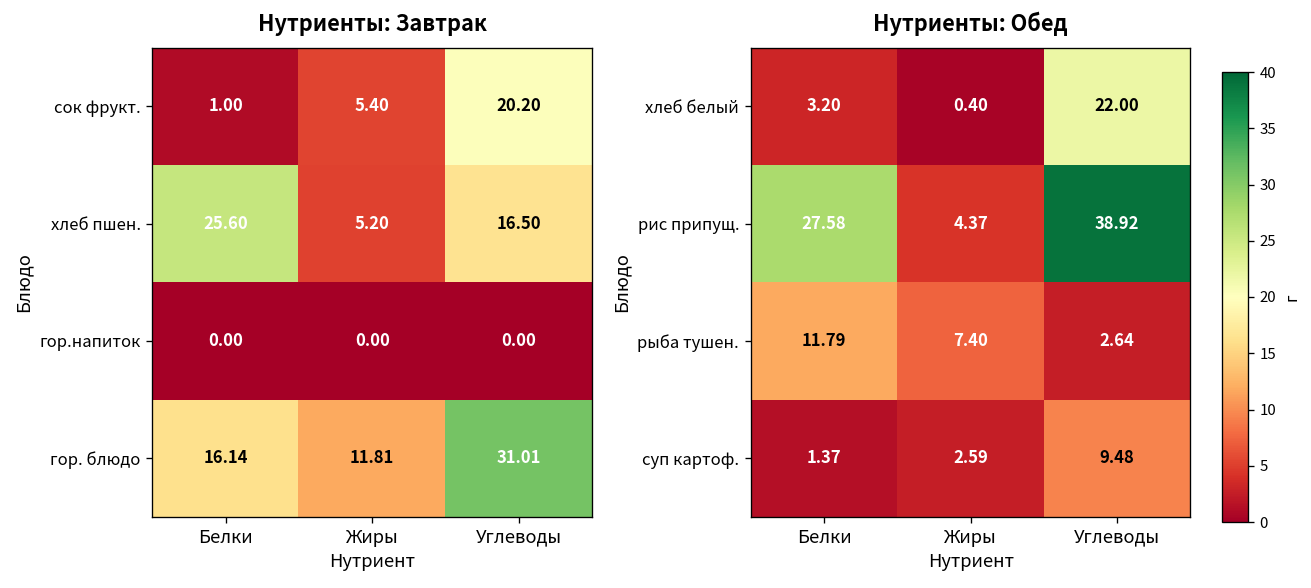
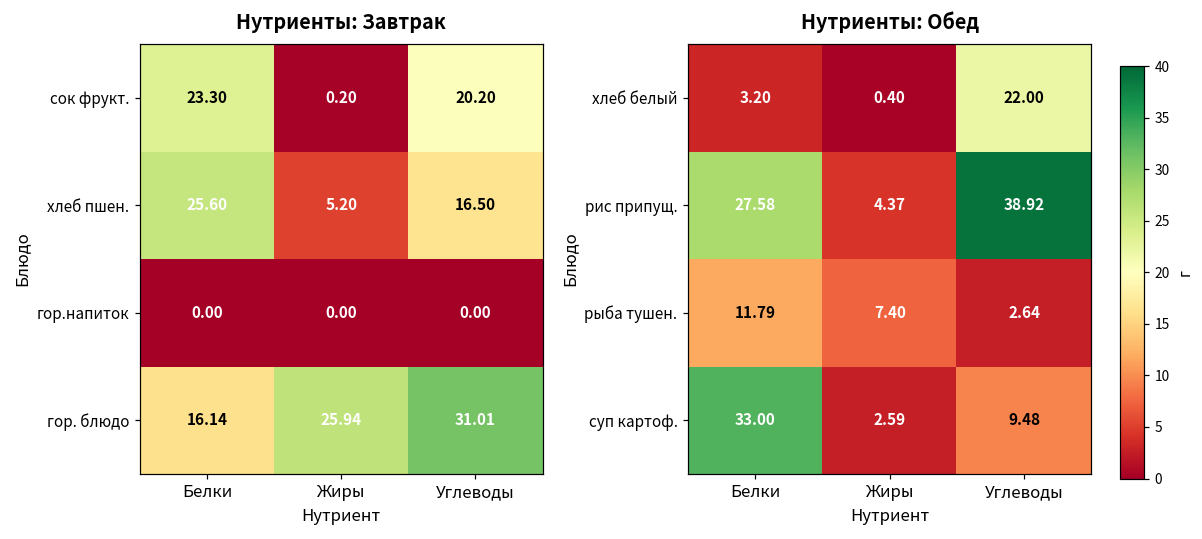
  {
    "Нутриенты: Завтрак": {
      "сок фрукт.": {
-       "Белки": 1.00,
-       "Жиры": 5.40,
+       "Белки": 23.30,
+       "Жиры": 0.20,
        "Углеводы": 20.20
      },
      "хлеб пшен.": {
        "Белки": 25.60,
        "Жиры": 5.20,
        "Углеводы": 16.50
      },
      "гор.напиток": {
        "Белки": 0.00,
        "Жиры": 0.00,
        "Углеводы": 0.00
      },
      "гор. блюдо": {
        "Белки": 16.14,
-       "Жиры": 11.81,
+       "Жиры": 25.94,
        "Углеводы": 31.01
      }
    },
    "Нутриенты: Обед": {
      "хлеб белый": {
        "Белки": 3.20,
        "Жиры": 0.40,
        "Углеводы": 22.00
      },
      "рис припущ.": {
        "Белки": 27.58,
        "Жиры": 4.37,
        "Углеводы": 38.92
      },
      "рыба тушен.": {
        "Белки": 11.79,
        "Жиры": 7.40,
        "Углеводы": 2.64
      },
      "суп картоф.": {
-       "Белки": 1.37,
+       "Белки": 33.00,
        "Жиры": 2.59,
        "Углеводы": 9.48
      }
    }
  }
